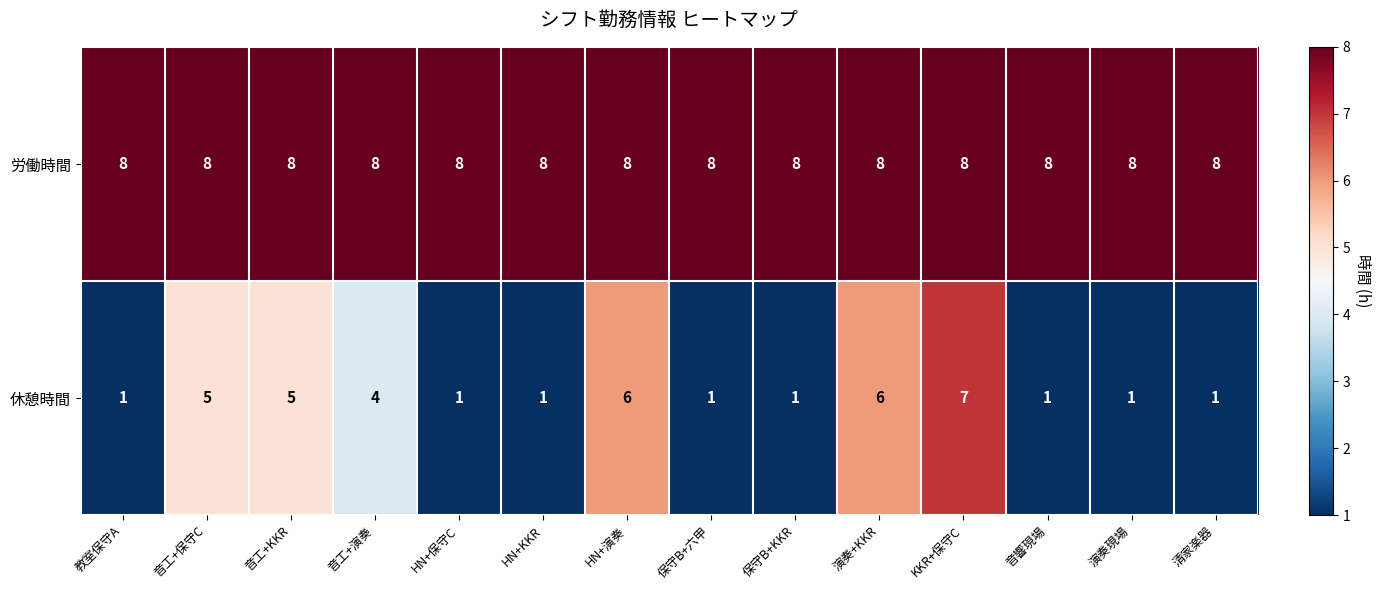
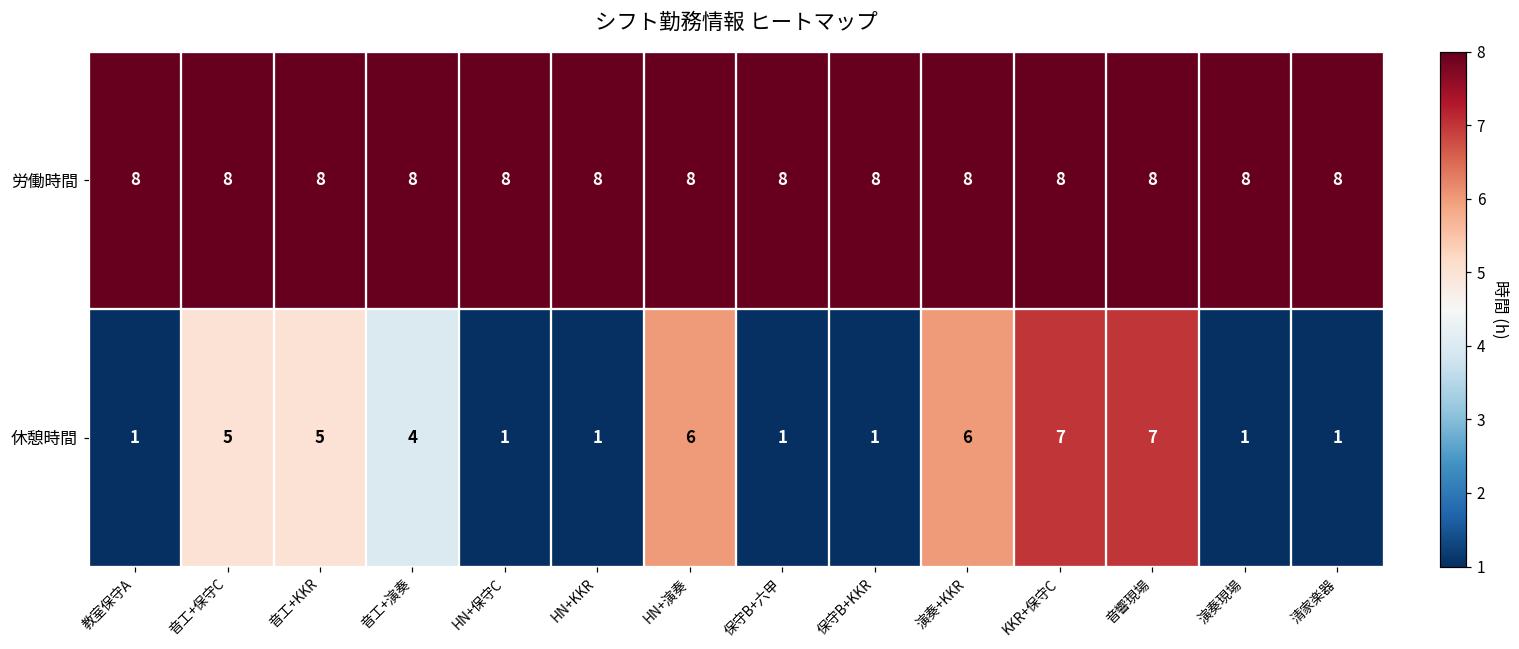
  {
    "労働時間": {
      "教室保守A": 8,
      "音工+保守C": 8,
      "音工+KKR": 8,
      "音工+演奏": 8,
      "HN+保守C": 8,
      "HN+KKR": 8,
      "HN+演奏": 8,
      "保守B+六甲": 8,
      "保守B+KKR": 8,
      "演奏+KKR": 8,
      "KKR+保守C": 8,
      "音響現場": 8,
      "演奏現場": 8,
      "清家楽器": 8
    },
    "休憩時間": {
      "教室保守A": 1,
      "音工+保守C": 5,
      "音工+KKR": 5,
      "音工+演奏": 4,
      "HN+保守C": 1,
      "HN+KKR": 1,
      "HN+演奏": 6,
      "保守B+六甲": 1,
      "保守B+KKR": 1,
      "演奏+KKR": 6,
      "KKR+保守C": 7,
-     "音響現場": 1,
+     "音響現場": 7,
      "演奏現場": 1,
      "清家楽器": 1
    }
  }
